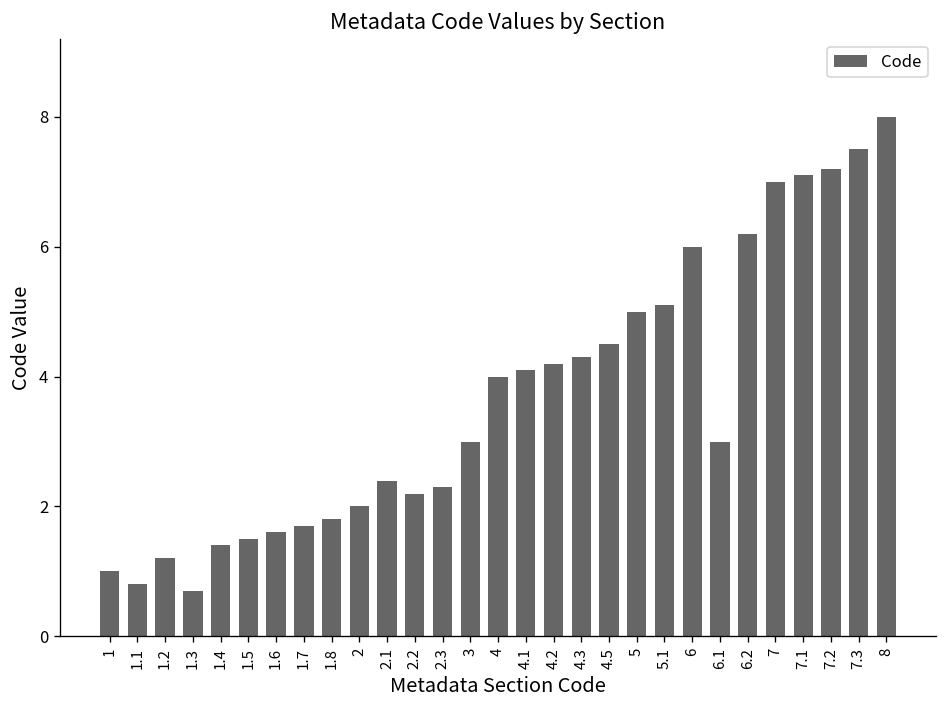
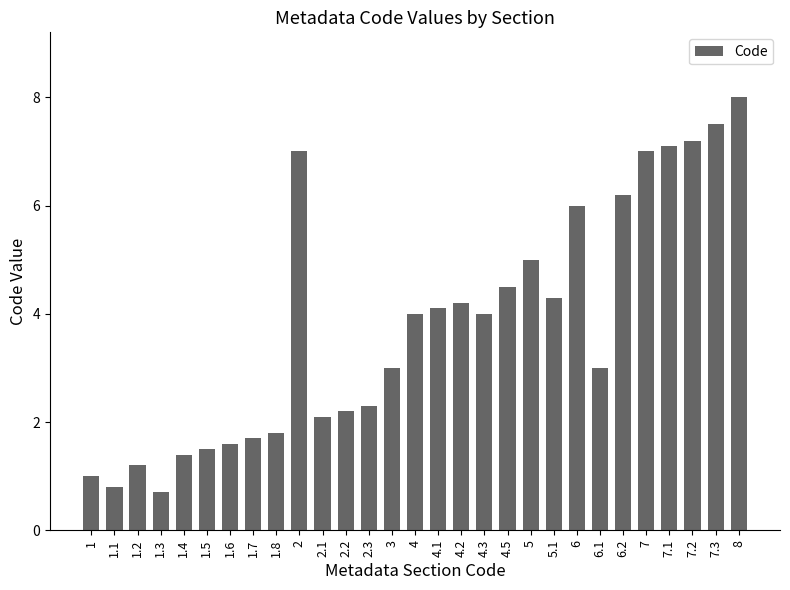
  {
    "1": 1.0,
    "1.1": 0.8,
    "1.2": 1.2,
    "1.3": 0.7,
    "1.4": 1.4,
    "1.5": 1.5,
    "1.6": 1.6,
    "1.7": 1.7,
    "1.8": 1.8,
-   "2": 2,
-   "2.1": 2.4,
+   "2": 7,
+   "2.1": 2.1,
    "2.2": 2.2,
    "2.3": 2.3,
    "3": 3.0,
    "4": 4.0,
    "4.1": 4.1,
    "4.2": 4.2,
-   "4.3": 4.3,
+   "4.3": 4.0,
    "4.5": 4.5,
    "5": 5.0,
-   "5.1": 5.1,
+   "5.1": 4.3,
    "6": 6.0,
    "6.1": 3.0,
    "6.2": 6.2,
    "7": 7.0,
    "7.1": 7.1,
    "7.2": 7.2,
    "7.3": 7.5,
    "8": 8.0
  }
